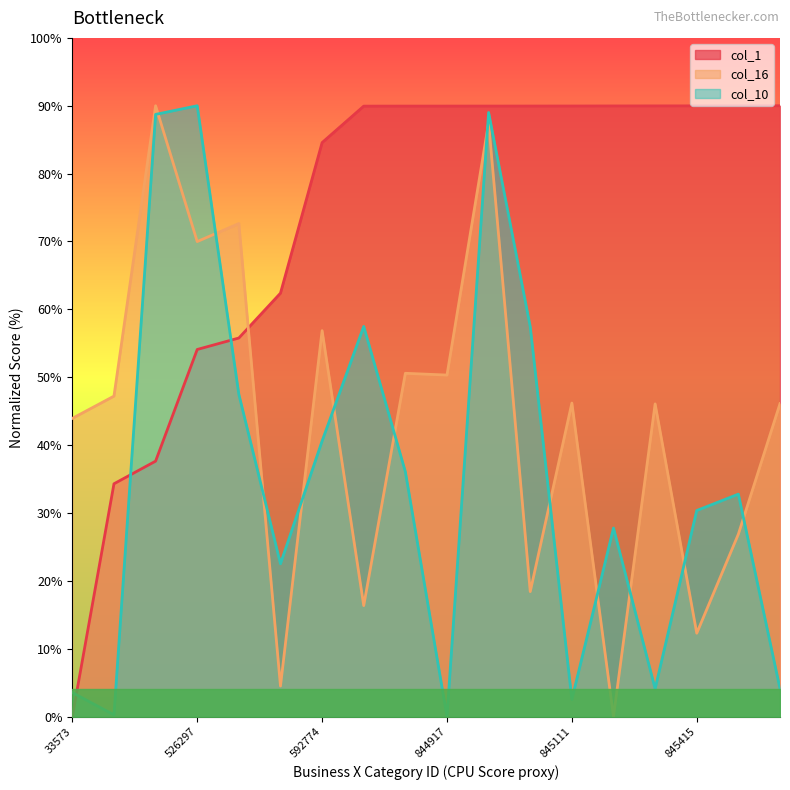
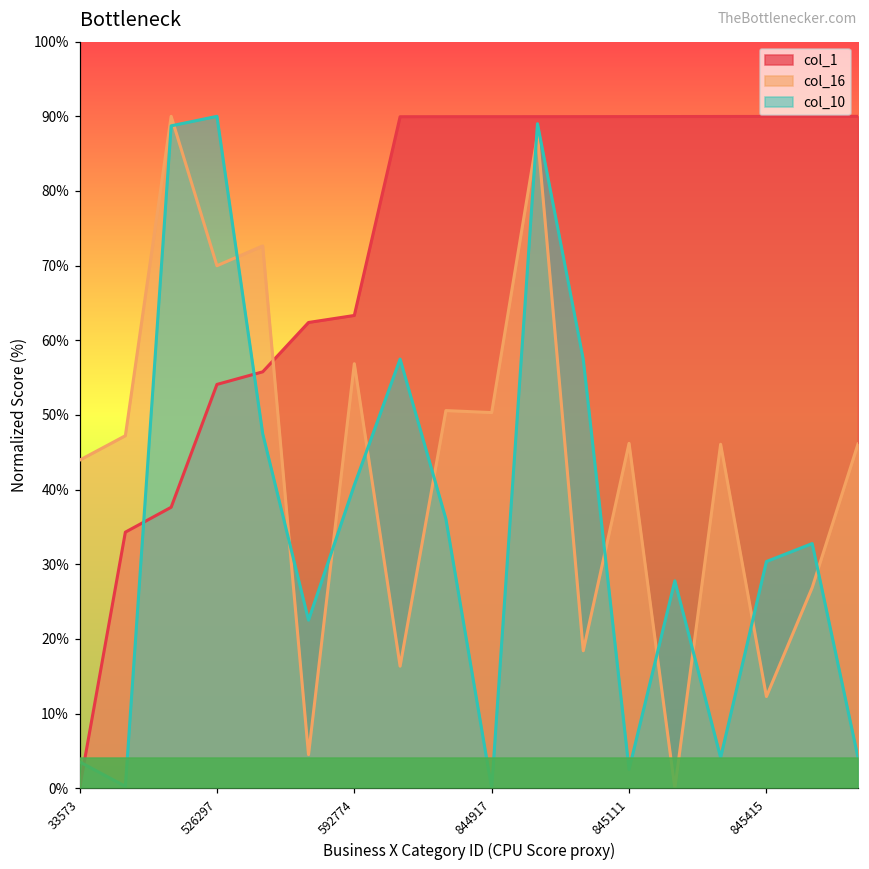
  {
    "col_1": {
      "33573": "0%",
      "526297": "54%",
-     "592774": "85%",
+     "592774": "63%",
      "844917": "90%",
      "845111": "90%",
      "845415": "90%"
    },
    "col_16": {
      "33573": "44%",
      "526297": "70%",
      "592774": "57%",
      "844917": "50%",
      "845111": "46%",
      "845415": "12%"
    },
    "col_10": {
      "33573": "4%",
      "526297": "90%",
      "592774": "41%",
      "844917": "0%",
      "845111": "3%",
      "845415": "30%"
    }
  }
